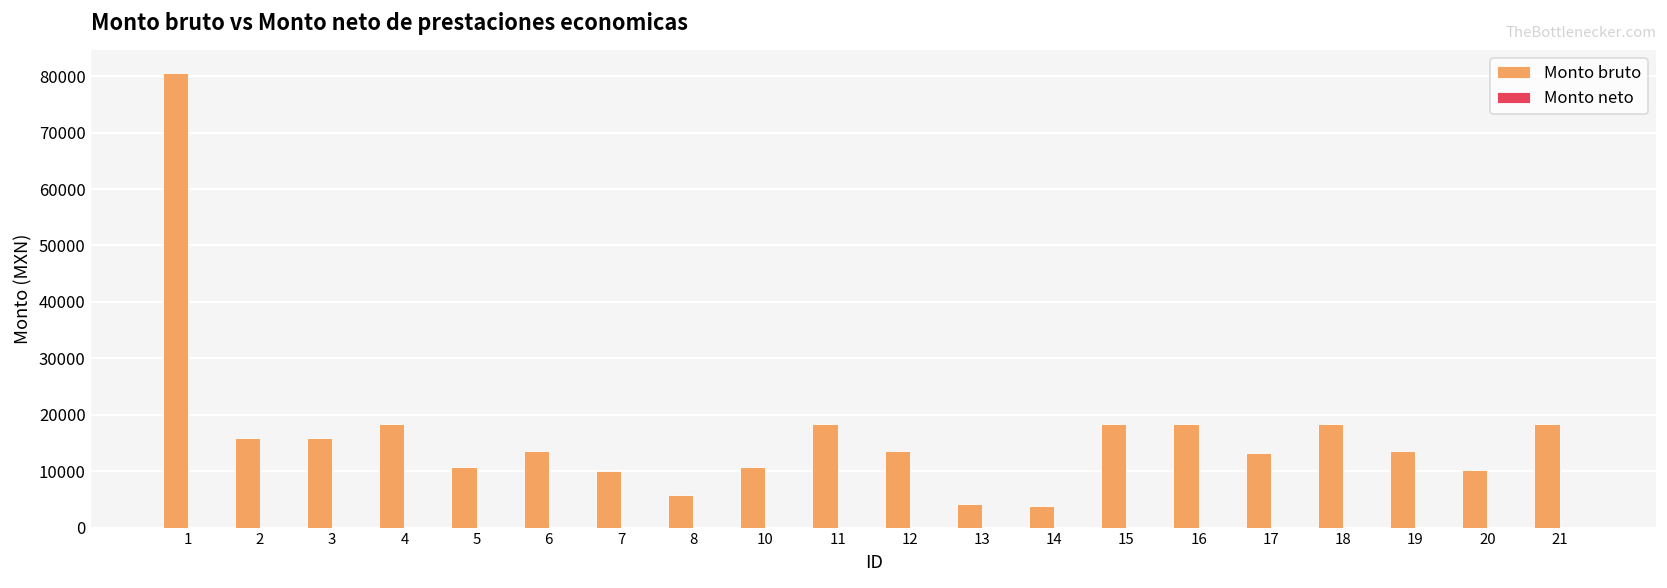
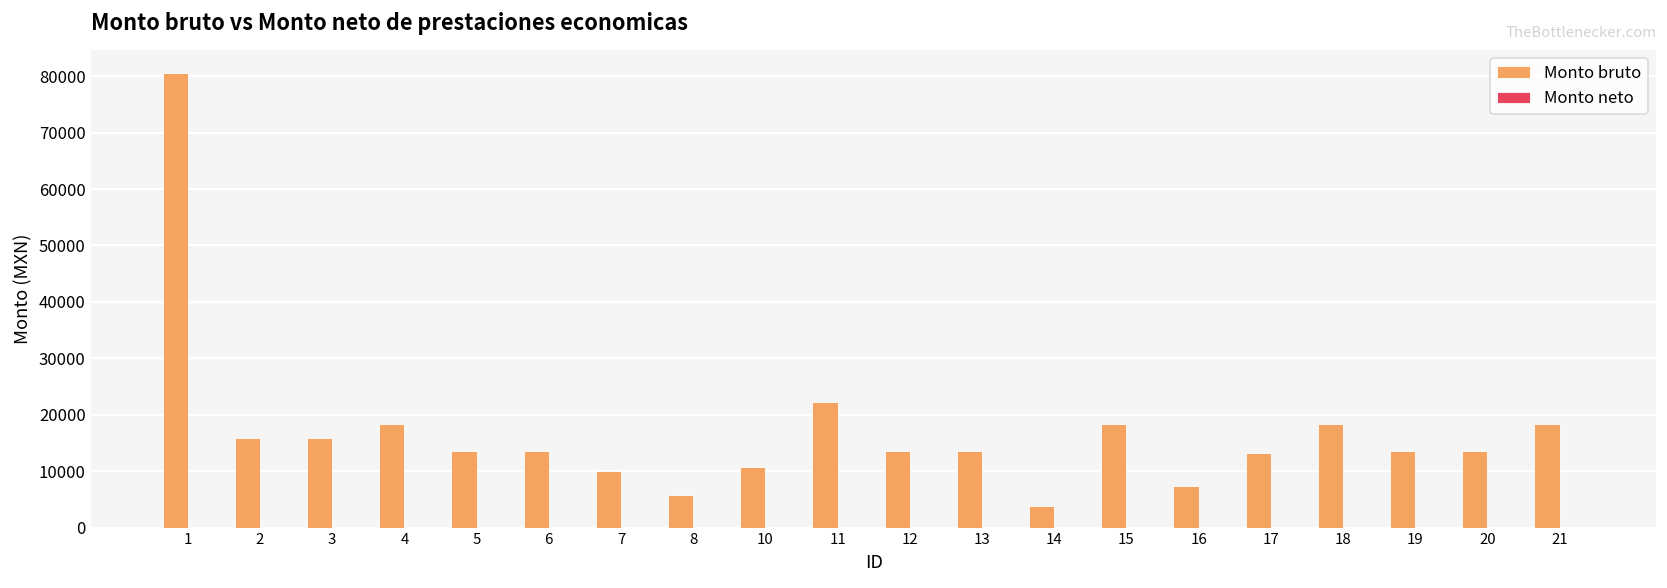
  {
    "Monto bruto": {
      "1": 81000,
      "2": 16000,
      "3": 16000,
      "4": 18000,
-     "5": 11000,
+     "5": 14000,
      "6": 14000,
      "7": 10000,
      "8": 6000,
      "10": 11000,
-     "11": 18000,
+     "11": 22000,
      "12": 14000,
-     "13": 4000,
+     "13": 14000,
      "14": 4000,
      "15": 18000,
-     "16": 18000,
+     "16": 7000,
      "17": 13000,
      "18": 18000,
      "19": 14000,
-     "20": 10000,
+     "20": 14000,
      "21": 18000
    },
    "Monto neto": {
      "1": 0,
      "2": 0,
      "3": 0,
      "4": 0,
      "5": 0,
      "6": 0,
      "7": 0,
      "8": 0,
      "10": 0,
      "11": 0,
      "12": 0,
      "13": 0,
      "14": 0,
      "15": 0,
      "16": 0,
      "17": 0,
      "18": 0,
      "19": 0,
      "20": 0,
      "21": 0
    }
  }
